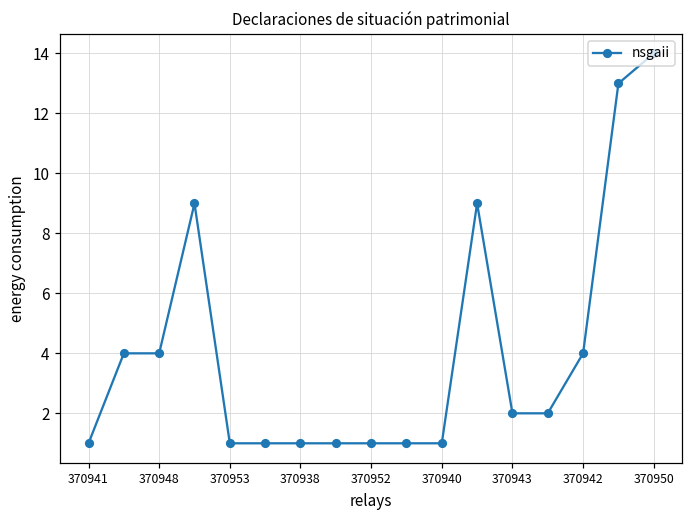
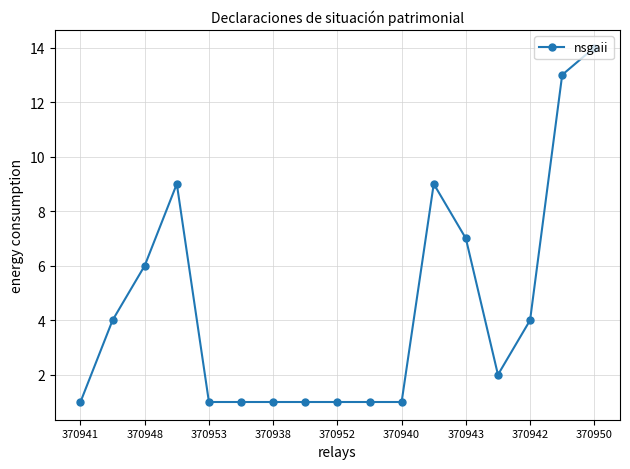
  {
    "370941": 1,
-   "370948": 4,
+   "370948": 6,
    "370953": 1,
    "370938": 1,
    "370952": 1,
    "370940": 1,
-   "370943": 2,
+   "370943": 7,
    "370942": 4
  }
